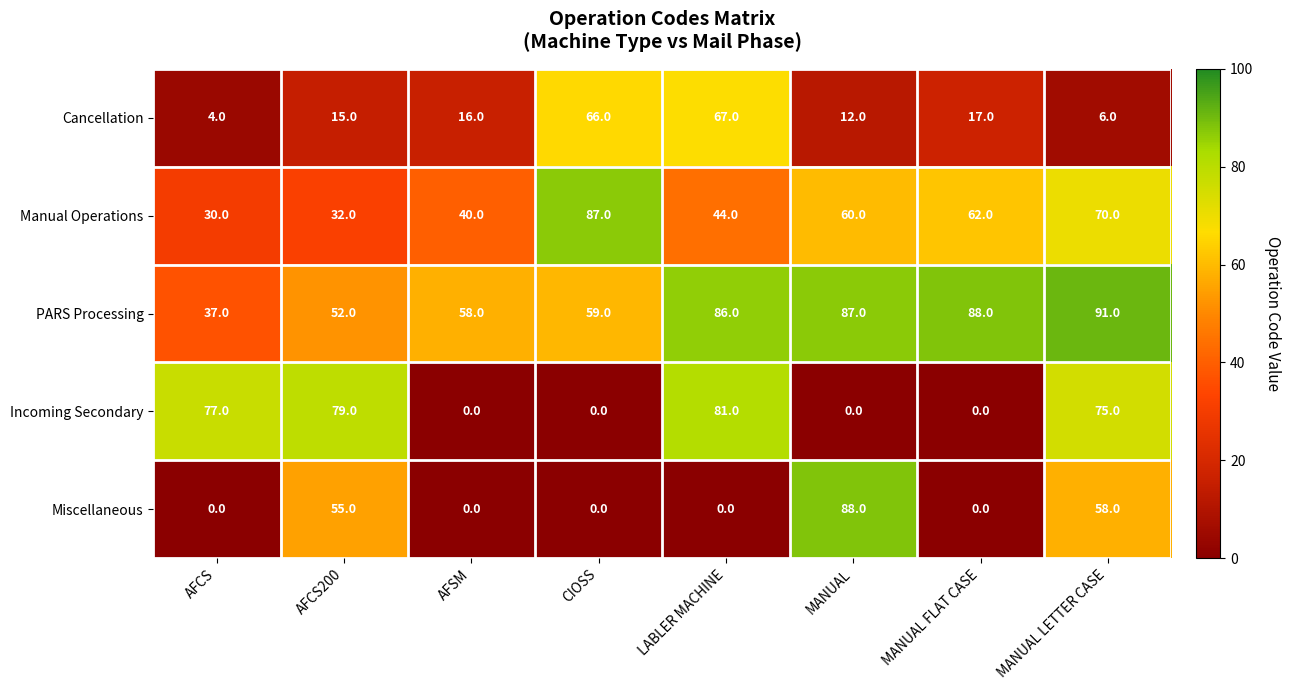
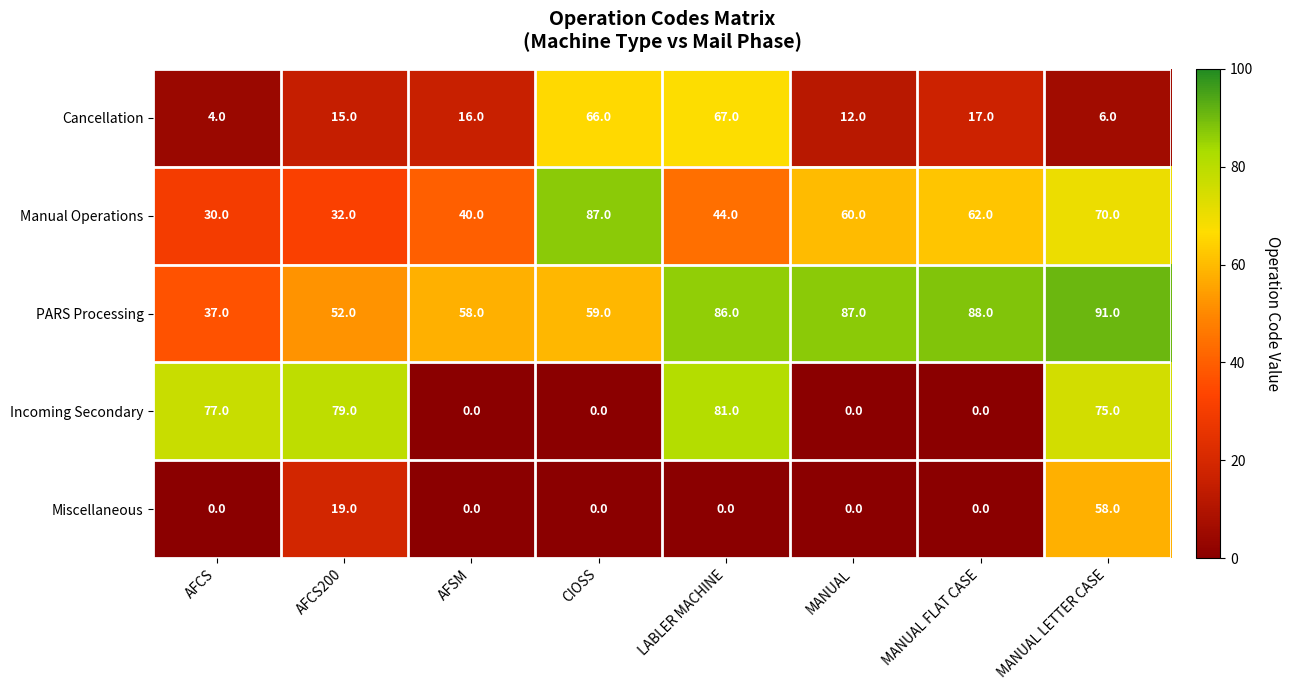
  {
    "Cancellation": {
      "AFCS": 4.0,
      "AFCS200": 15.0,
      "AFSM": 16.0,
      "CIOSS": 66.0,
      "LABLER MACHINE": 67.0,
      "MANUAL": 12.0,
      "MANUAL FLAT CASE": 17.0,
      "MANUAL LETTER CASE": 6.0
    },
    "Manual Operations": {
      "AFCS": 30.0,
      "AFCS200": 32.0,
      "AFSM": 40.0,
      "CIOSS": 87.0,
      "LABLER MACHINE": 44.0,
      "MANUAL": 60.0,
      "MANUAL FLAT CASE": 62.0,
      "MANUAL LETTER CASE": 70.0
    },
    "PARS Processing": {
      "AFCS": 37.0,
      "AFCS200": 52.0,
      "AFSM": 58.0,
      "CIOSS": 59.0,
      "LABLER MACHINE": 86.0,
      "MANUAL": 87.0,
      "MANUAL FLAT CASE": 88.0,
      "MANUAL LETTER CASE": 91.0
    },
    "Incoming Secondary": {
      "AFCS": 77.0,
      "AFCS200": 79.0,
      "AFSM": 0.0,
      "CIOSS": 0.0,
      "LABLER MACHINE": 81.0,
      "MANUAL": 0.0,
      "MANUAL FLAT CASE": 0.0,
      "MANUAL LETTER CASE": 75.0
    },
    "Miscellaneous": {
      "AFCS": 0.0,
-     "AFCS200": 55.0,
+     "AFCS200": 19.0,
      "AFSM": 0.0,
      "CIOSS": 0.0,
      "LABLER MACHINE": 0.0,
-     "MANUAL": 88.0,
+     "MANUAL": 0.0,
      "MANUAL FLAT CASE": 0.0,
      "MANUAL LETTER CASE": 58.0
    }
  }
